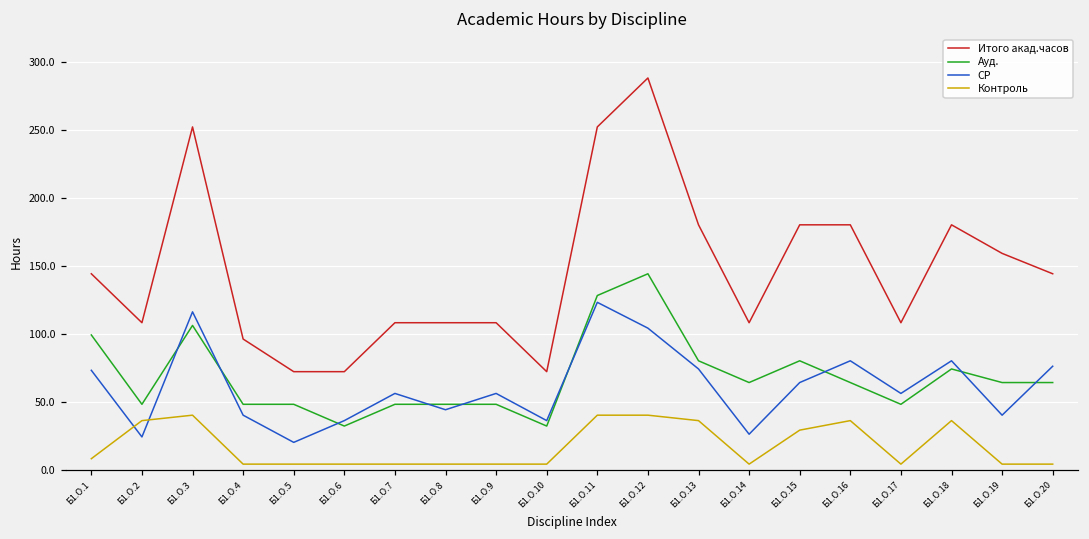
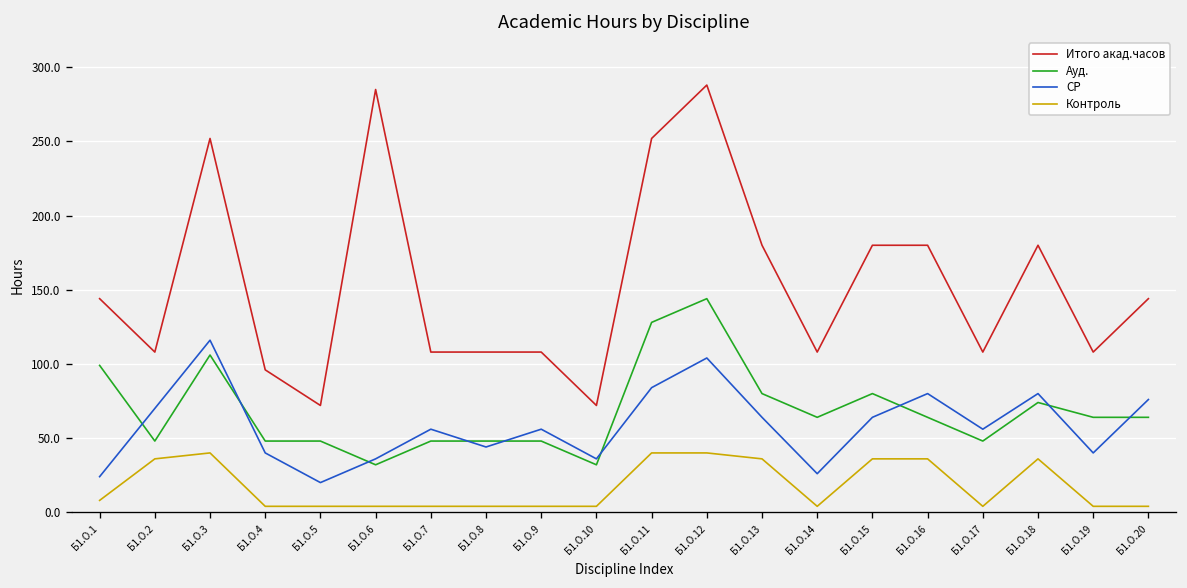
  {
    "Итого акад.часов": {
      "Б1.О.1": 144,
      "Б1.О.2": 108,
      "Б1.О.3": 252,
      "Б1.О.4": 96,
      "Б1.О.5": 72,
-     "Б1.О.6": 72,
+     "Б1.О.6": 285,
      "Б1.О.7": 108,
      "Б1.О.8": 108,
      "Б1.О.9": 108,
      "Б1.О.10": 72,
      "Б1.О.11": 252,
      "Б1.О.12": 288,
      "Б1.О.13": 180,
      "Б1.О.14": 108,
      "Б1.О.15": 180,
      "Б1.О.16": 180,
      "Б1.О.17": 108,
      "Б1.О.18": 180,
-     "Б1.О.19": 159,
+     "Б1.О.19": 108,
      "Б1.О.20": 144
    },
    "Ауд.": {
      "Б1.О.1": 99,
      "Б1.О.2": 48,
      "Б1.О.3": 106,
      "Б1.О.4": 48,
      "Б1.О.5": 48,
      "Б1.О.6": 32,
      "Б1.О.7": 48,
      "Б1.О.8": 48,
      "Б1.О.9": 48,
      "Б1.О.10": 32,
      "Б1.О.11": 128,
      "Б1.О.12": 144,
      "Б1.О.13": 80,
      "Б1.О.14": 64,
      "Б1.О.15": 80,
      "Б1.О.16": 64,
      "Б1.О.17": 48,
      "Б1.О.18": 74,
      "Б1.О.19": 64,
      "Б1.О.20": 64
    },
    "СР": {
-     "Б1.О.1": 73,
-     "Б1.О.2": 24,
+     "Б1.О.1": 24,
+     "Б1.О.2": 70,
      "Б1.О.3": 116,
      "Б1.О.4": 40,
      "Б1.О.5": 20,
      "Б1.О.6": 36,
      "Б1.О.7": 56,
      "Б1.О.8": 44,
      "Б1.О.9": 56,
      "Б1.О.10": 36,
-     "Б1.О.11": 123,
+     "Б1.О.11": 84,
      "Б1.О.12": 104,
-     "Б1.О.13": 74,
+     "Б1.О.13": 64,
      "Б1.О.14": 26,
      "Б1.О.15": 64,
      "Б1.О.16": 80,
      "Б1.О.17": 56,
      "Б1.О.18": 80,
      "Б1.О.19": 40,
      "Б1.О.20": 76
    },
    "Контроль": {
      "Б1.О.1": 8,
      "Б1.О.2": 36,
      "Б1.О.3": 40,
      "Б1.О.4": 4,
      "Б1.О.5": 4,
      "Б1.О.6": 4,
      "Б1.О.7": 4,
      "Б1.О.8": 4,
      "Б1.О.9": 4,
      "Б1.О.10": 4,
      "Б1.О.11": 40,
      "Б1.О.12": 40,
      "Б1.О.13": 36,
      "Б1.О.14": 4,
-     "Б1.О.15": 29,
+     "Б1.О.15": 36,
      "Б1.О.16": 36,
      "Б1.О.17": 4,
      "Б1.О.18": 36,
      "Б1.О.19": 4,
      "Б1.О.20": 4
    }
  }
